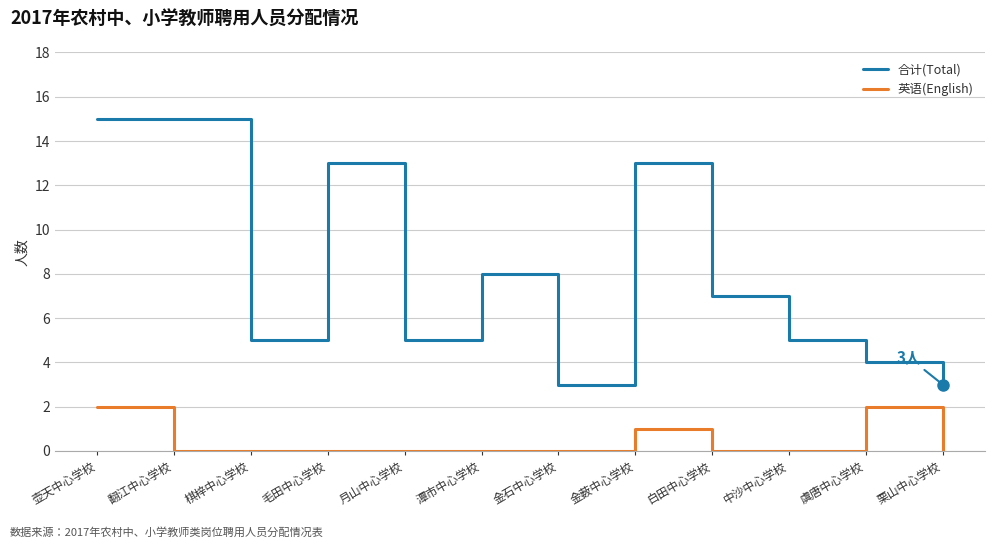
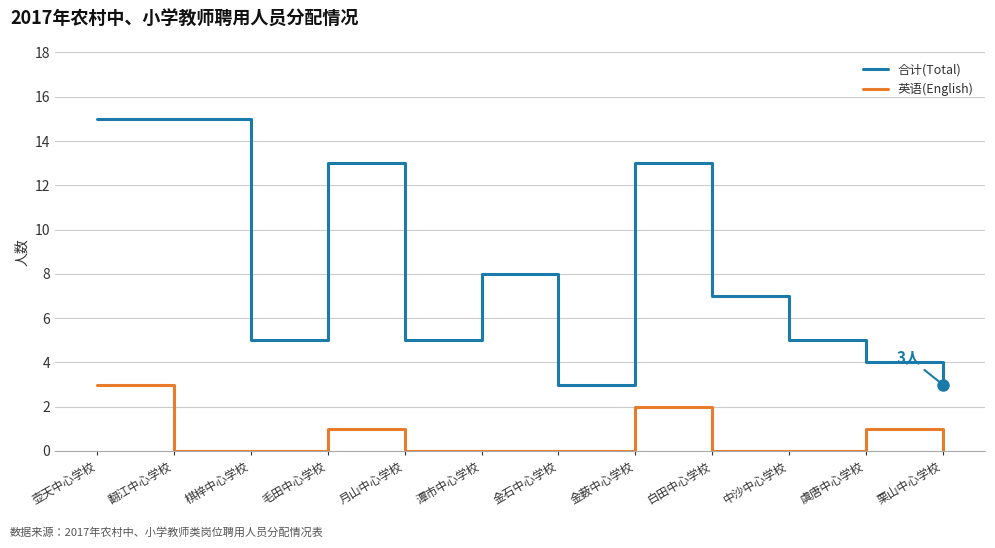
  {
    "英语(English)": {
-     "壶天中心学校": 2,
+     "壶天中心学校": 3,
      "翻江中心学校": 0,
      "棋梓中心学校": 0,
-     "毛田中心学校": 0,
+     "毛田中心学校": 1,
      "月山中心学校": 0,
      "潭市中心学校": 0,
      "金石中心学校": 0,
-     "金薮中心学校": 1,
+     "金薮中心学校": 2,
      "白田中心学校": 0,
      "中沙中心学校": 0,
-     "虞唐中心学校": 2,
+     "虞唐中心学校": 1,
      "栗山中心学校": 0
    }
  }
